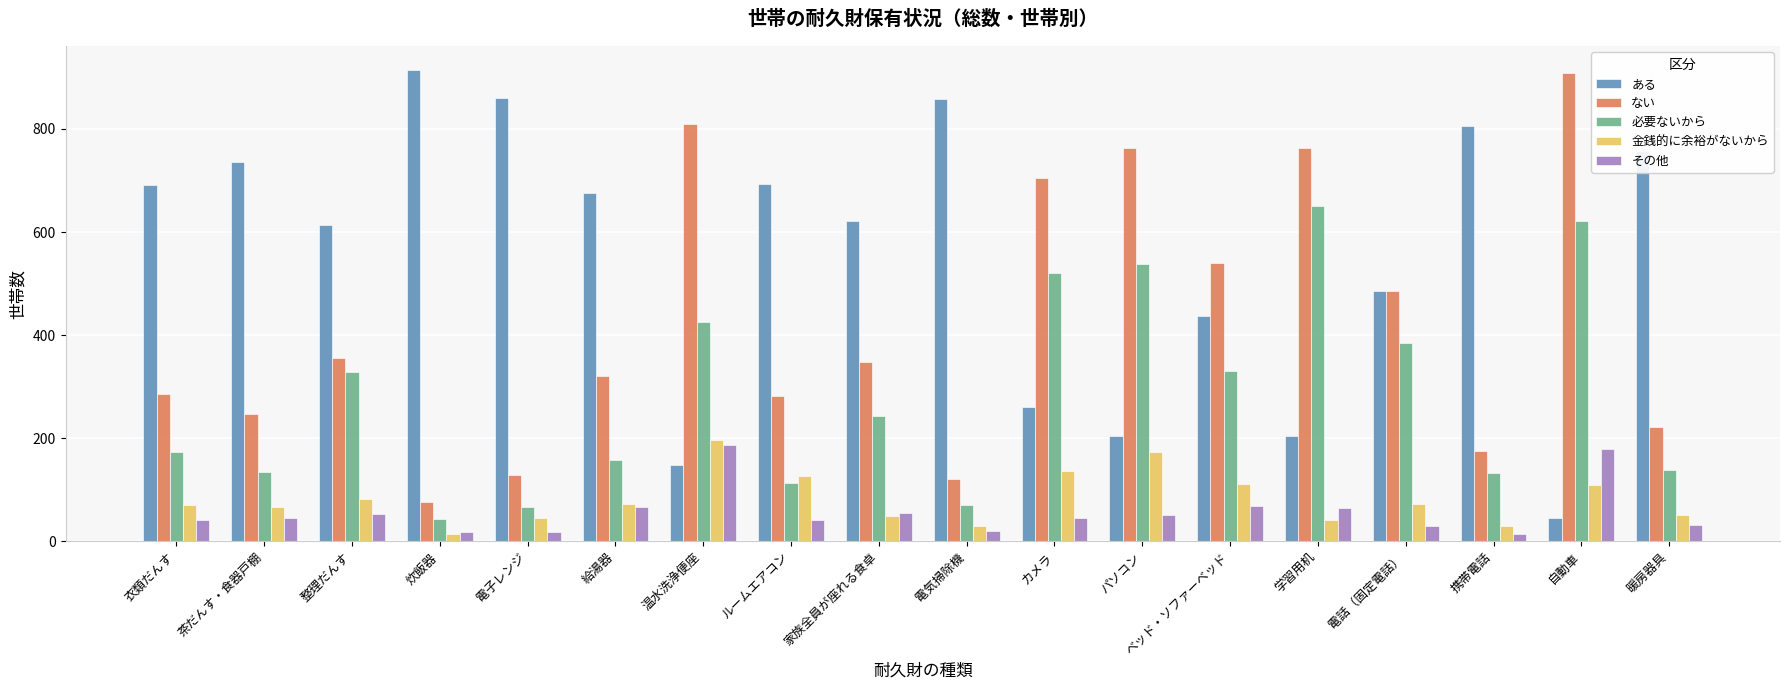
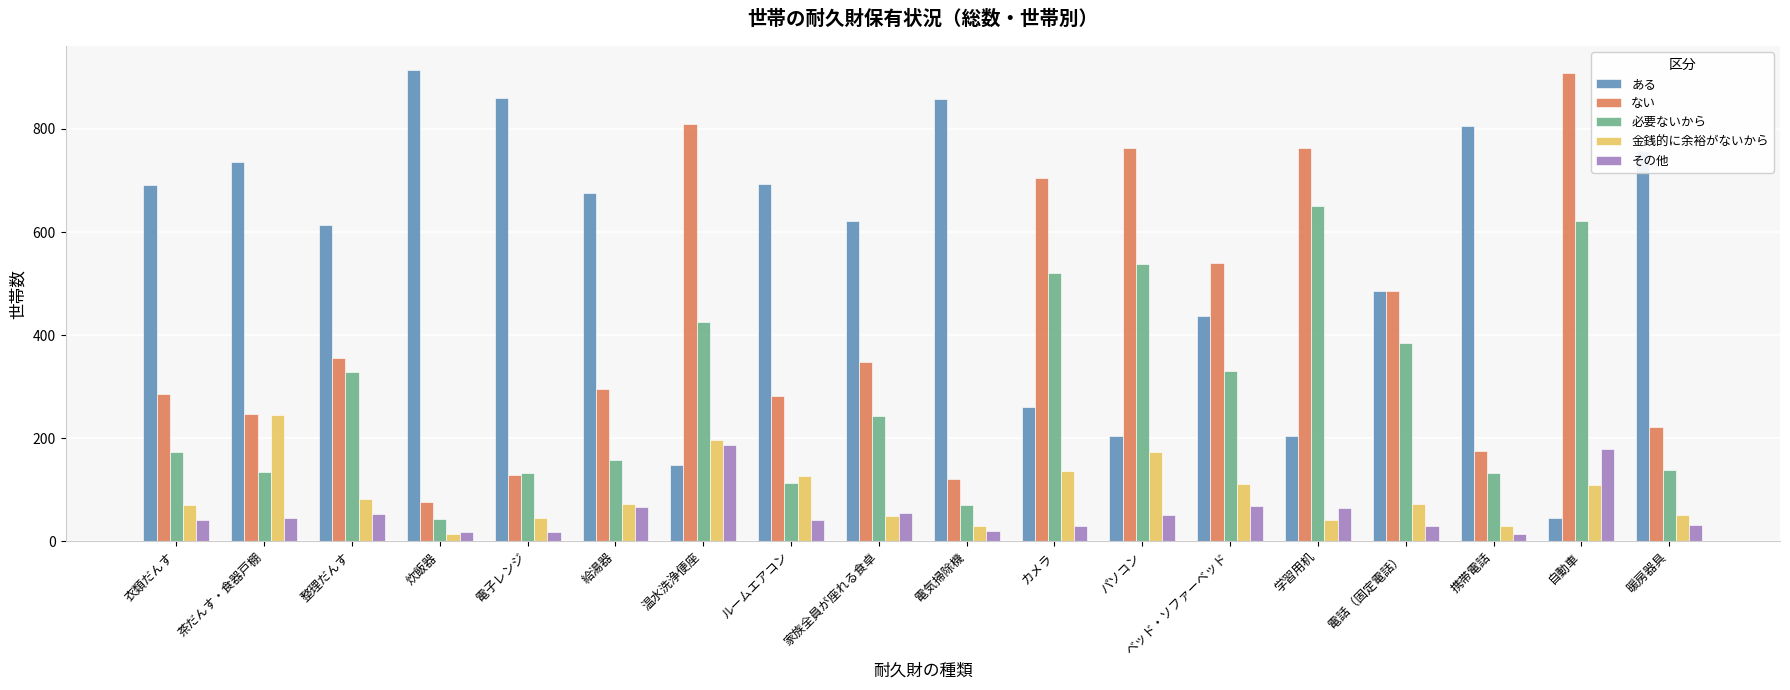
  {
    "ある": {
      "衣類だんす": 690,
      "茶だんす・食器戸棚": 740,
      "整理だんす": 610,
      "炊飯器": 920,
      "電子レンジ": 860,
      "給湯器": 680,
      "温水洗浄便座": 150,
      "ルームエアコン": 690,
      "家族全員が座れる食卓": 620,
      "電気掃除機": 860,
      "カメラ": 260,
      "パソコン": 200,
      "ベッド・ソファーベッド": 440,
      "学習用机": 210,
      "電話（固定電話）": 490,
      "携帯電話": 810,
      "自動車": 50
    },
    "ない": {
      "衣類だんす": 290,
      "茶だんす・食器戸棚": 250,
      "整理だんす": 360,
      "炊飯器": 80,
      "電子レンジ": 130,
-     "給湯器": 320,
+     "給湯器": 300,
      "温水洗浄便座": 810,
      "ルームエアコン": 280,
      "家族全員が座れる食卓": 350,
      "電気掃除機": 120,
      "カメラ": 700,
      "パソコン": 760,
      "ベッド・ソファーベッド": 540,
      "学習用机": 760,
      "電話（固定電話）": 490,
      "携帯電話": 180,
      "自動車": 910,
      "暖房器具": 220
    },
    "必要ないから": {
      "衣類だんす": 170,
      "茶だんす・食器戸棚": 140,
      "整理だんす": 330,
      "炊飯器": 40,
-     "電子レンジ": 70,
+     "電子レンジ": 130,
      "給湯器": 160,
      "温水洗浄便座": 430,
      "ルームエアコン": 110,
      "家族全員が座れる食卓": 240,
      "電気掃除機": 70,
      "カメラ": 520,
      "パソコン": 540,
      "ベッド・ソファーベッド": 330,
      "学習用机": 650,
      "電話（固定電話）": 380,
      "携帯電話": 130,
      "自動車": 620,
      "暖房器具": 140
    },
    "金銭的に余裕がないから": {
      "衣類だんす": 70,
-     "茶だんす・食器戸棚": 70,
+     "茶だんす・食器戸棚": 250,
      "整理だんす": 80,
      "炊飯器": 10,
      "電子レンジ": 50,
      "給湯器": 70,
      "温水洗浄便座": 200,
      "ルームエアコン": 130,
      "家族全員が座れる食卓": 50,
      "電気掃除機": 30,
      "カメラ": 140,
      "パソコン": 170,
      "ベッド・ソファーベッド": 110,
      "学習用机": 40,
      "電話（固定電話）": 70,
      "携帯電話": 30,
      "自動車": 110,
      "暖房器具": 50
    },
    "その他": {
      "衣類だんす": 40,
      "茶だんす・食器戸棚": 50,
      "整理だんす": 50,
      "炊飯器": 20,
      "電子レンジ": 20,
      "給湯器": 70,
      "温水洗浄便座": 190,
      "ルームエアコン": 40,
      "家族全員が座れる食卓": 60,
      "電気掃除機": 20,
-     "カメラ": 50,
+     "カメラ": 30,
      "パソコン": 50,
      "ベッド・ソファーベッド": 70,
      "学習用机": 70,
      "電話（固定電話）": 30,
      "携帯電話": 10,
      "自動車": 180,
      "暖房器具": 30
    }
  }
